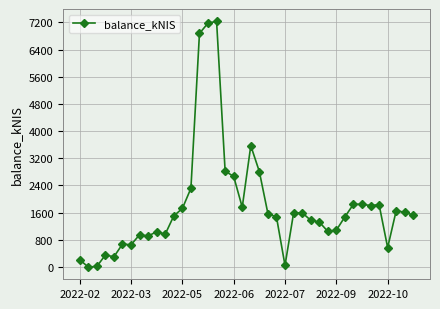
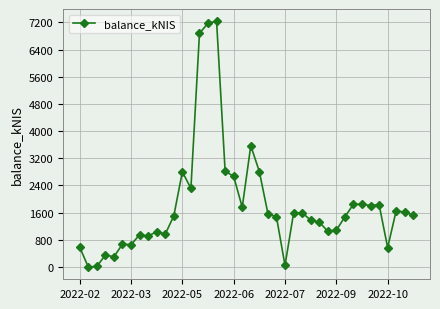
  {
-   "2022-02": 200,
+   "2022-02": 600,
    "2022-03": 700,
-   "2022-05": 1700,
+   "2022-05": 2800,
    "2022-06": 2700,
    "2022-07": 0,
    "2022-09": 1100,
    "2022-10": 600
  }
